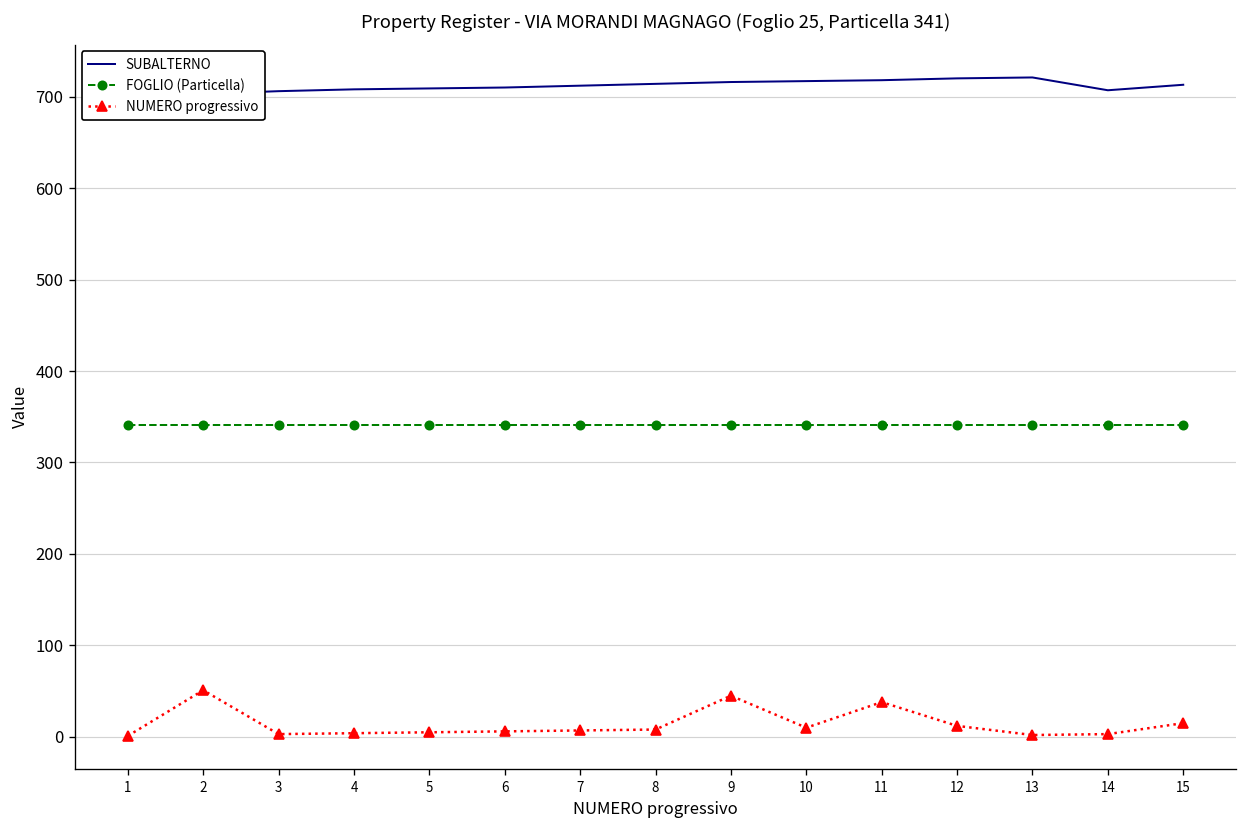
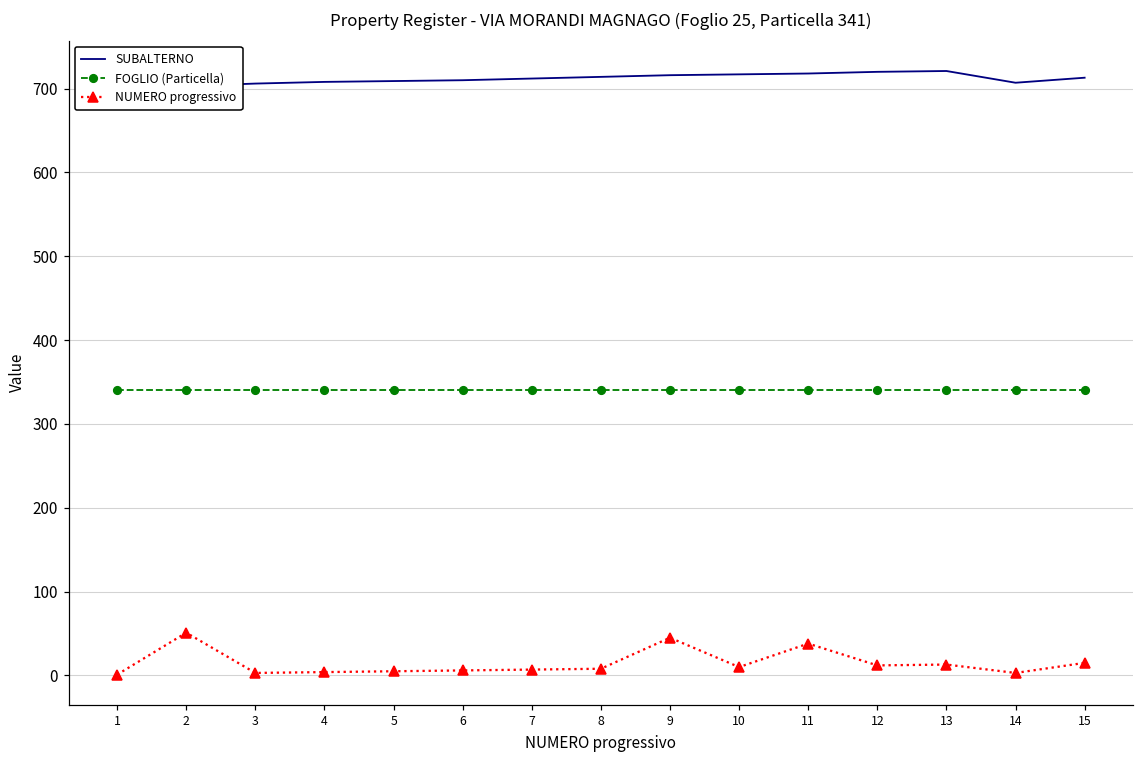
  {
    "SUBALTERNO": {
      "3": 710,
      "4": 710,
      "5": 710,
      "6": 710,
      "7": 710,
      "8": 710,
      "9": 720,
      "10": 720,
      "11": 720,
      "12": 720,
      "13": 720,
      "14": 710,
      "15": 710
    },
    "FOGLIO (Particella)": {
      "1": 340,
      "2": 340,
      "3": 340,
      "4": 340,
      "5": 340,
      "6": 340,
      "7": 340,
      "8": 340,
      "9": 340,
      "10": 340,
      "11": 340,
      "12": 340,
      "13": 340,
      "14": 340,
      "15": 340
    },
    "NUMERO progressivo": {
      "1": 0,
      "2": 50,
      "3": 0,
      "4": 0,
      "5": 10,
      "6": 10,
      "7": 10,
      "8": 10,
      "9": 50,
      "10": 10,
      "11": 40,
      "12": 10,
-     "13": 0,
+     "13": 10,
      "14": 0,
      "15": 20
    }
  }
